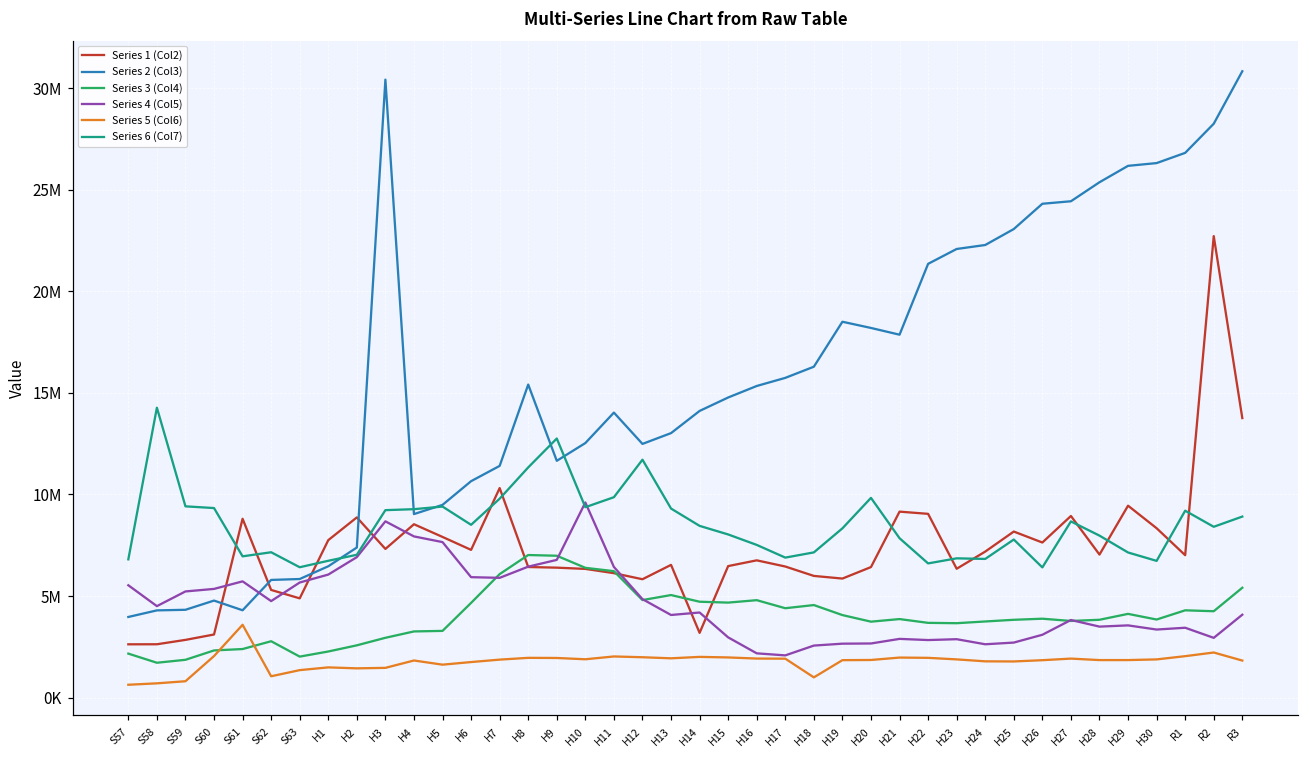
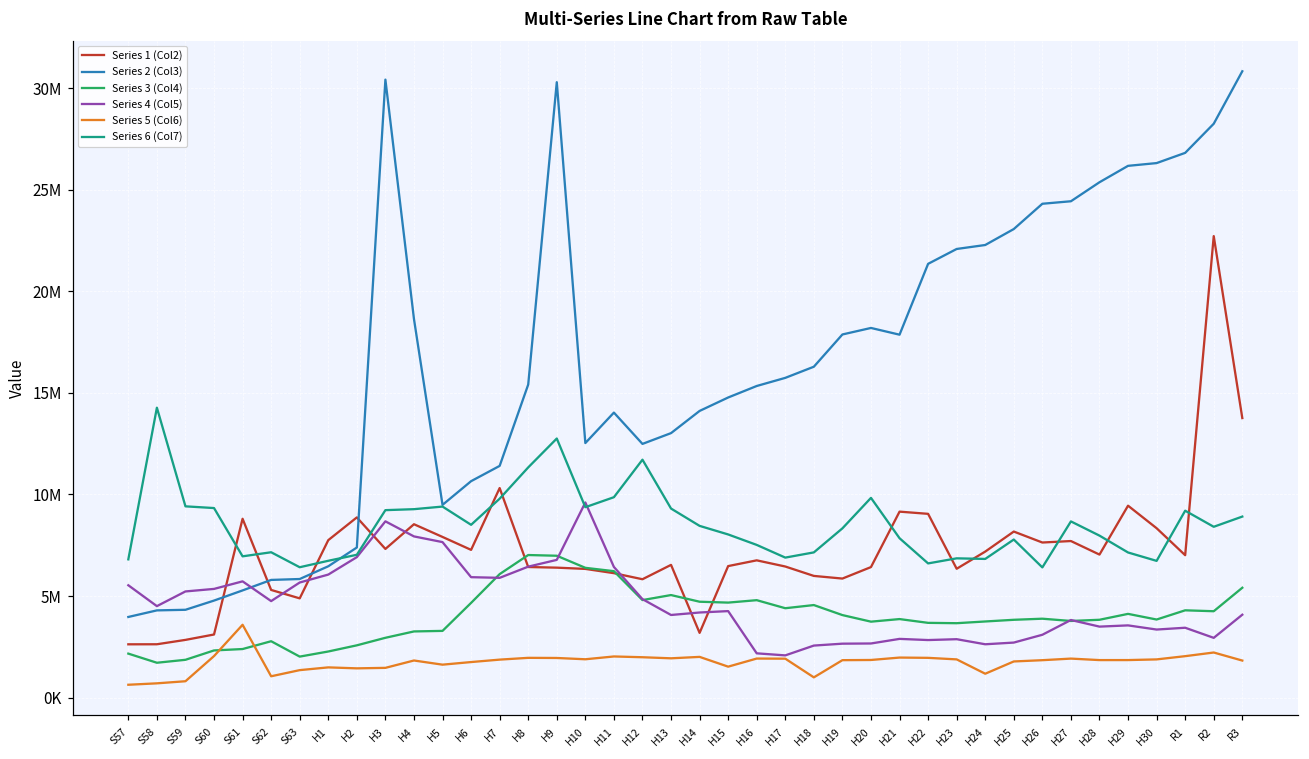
  {
    "Series 1 (Col2)": {
      "S57": 2600000,
      "S58": 2600000,
      "S59": 2800000,
      "S60": 3100000,
      "S61": 8800000,
      "S62": 5300000,
      "S63": 4900000,
      "H1": 7800000,
      "H2": 8900000,
      "H3": 7300000,
      "H4": 8500000,
      "H5": 7900000,
      "H6": 7300000,
      "H7": 10300000,
      "H9": 6400000,
      "H12": 5800000,
      "H13": 6500000,
      "H14": 3200000,
      "H15": 6500000,
      "H16": 6800000,
      "H17": 6500000,
      "H18": 6000000,
      "H19": 5900000,
      "H20": 6400000,
      "H21": 9200000,
      "H22": 9000000,
      "H23": 6300000,
      "H24": 7200000,
      "H25": 8200000,
      "H26": 7600000,
-     "H27": 8900000,
+     "H27": 7700000,
      "H28": 7000000,
      "H29": 9400000,
      "H30": 8300000,
      "R1": 7000000,
      "R2": 22700000,
      "R3": 13800000
    },
    "Series 2 (Col3)": {
      "S57": 4000000,
      "S58": 4300000,
      "S59": 4300000,
      "S60": 4800000,
-     "S61": 4300000,
+     "S61": 5300000,
      "S62": 5800000,
      "S63": 5800000,
      "H1": 6500000,
      "H2": 7400000,
      "H3": 30400000,
-     "H4": 9000000,
+     "H4": 18600000,
      "H6": 10700000,
      "H7": 11400000,
      "H8": 15400000,
-     "H9": 11700000,
+     "H9": 30300000,
      "H10": 12500000,
      "H11": 14000000,
      "H12": 12500000,
      "H13": 13000000,
      "H14": 14100000,
      "H15": 14800000,
      "H16": 15300000,
      "H17": 15700000,
      "H18": 16300000,
-     "H19": 18500000,
+     "H19": 17900000,
      "H20": 18200000,
      "H21": 17900000,
      "H22": 21400000,
      "H23": 22100000,
      "H24": 22300000,
      "H25": 23100000,
      "H26": 24300000,
      "H27": 24400000,
      "H28": 25400000,
      "H29": 26200000,
      "H30": 26300000,
      "R1": 26800000,
      "R2": 28300000,
      "R3": 30800000
    },
    "Series 4 (Col5)": {
      "S57": 5500000,
      "S58": 4500000,
      "S59": 5200000,
      "S60": 5400000,
      "S61": 5700000,
      "S62": 4800000,
      "S63": 5700000,
      "H1": 6100000,
      "H3": 8700000,
      "H4": 7900000,
      "H5": 7700000,
      "H6": 5900000,
      "H7": 5900000,
      "H9": 6800000,
      "H10": 9600000,
      "H11": 6400000,
      "H13": 4100000,
      "H14": 4200000,
-     "H15": 3000000,
+     "H15": 4300000,
      "H16": 2200000,
      "H17": 2100000,
      "H18": 2600000,
      "H19": 2700000,
      "H20": 2700000,
      "H21": 2900000,
      "H22": 2800000,
      "H23": 2900000,
      "H24": 2600000,
      "H25": 2700000,
      "H26": 3100000,
      "H28": 3500000,
      "H29": 3600000,
      "H30": 3400000,
      "R1": 3400000,
      "R2": 2900000,
      "R3": 4100000
    },
    "Series 5 (Col6)": {
      "S57": 600000,
      "S58": 700000,
      "S59": 800000,
      "S60": 2000000,
      "S61": 3600000,
      "S62": 1100000,
      "S63": 1400000,
      "H1": 1500000,
      "H2": 1400000,
      "H3": 1500000,
      "H4": 1800000,
      "H5": 1600000,
      "H6": 1800000,
      "H7": 1900000,
      "H8": 2000000,
      "H9": 2000000,
      "H10": 1900000,
      "H11": 2000000,
      "H12": 2000000,
      "H13": 1900000,
      "H14": 2000000,
-     "H15": 2000000,
+     "H15": 1500000,
      "H16": 1900000,
      "H17": 1900000,
      "H18": 1000000,
      "H19": 1800000,
      "H20": 1900000,
      "H21": 2000000,
      "H22": 2000000,
      "H23": 1900000,
-     "H24": 1800000,
+     "H24": 1200000,
      "H25": 1800000,
      "H26": 1800000,
      "H27": 1900000,
      "H28": 1800000,
      "H29": 1800000,
      "H30": 1900000,
      "R1": 2000000,
      "R2": 2200000,
      "R3": 1800000
    }
  }
